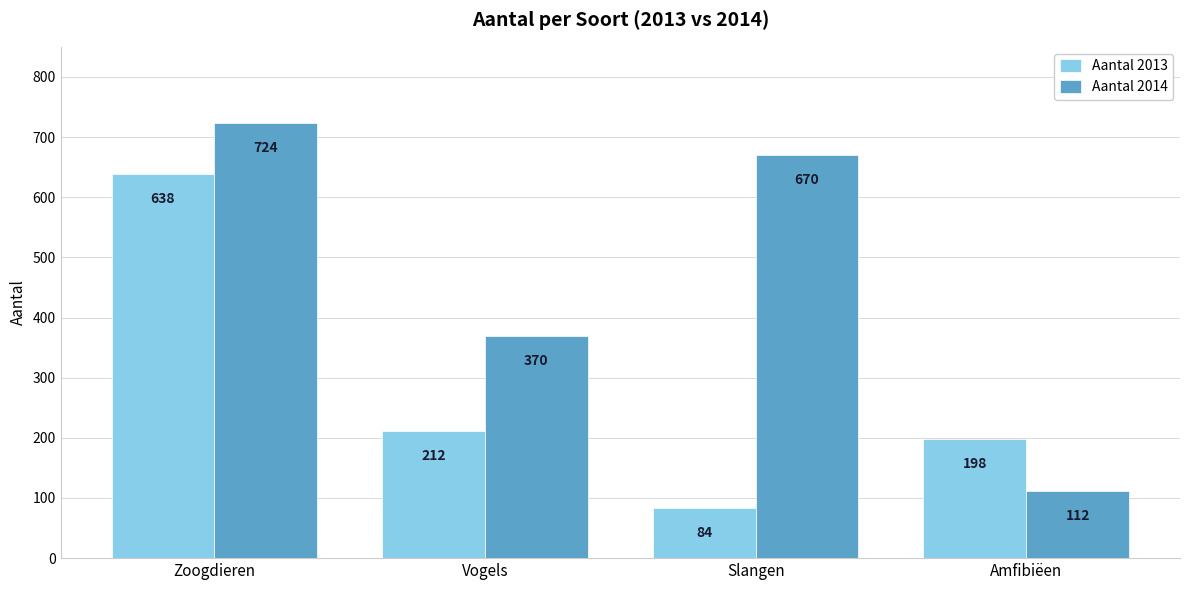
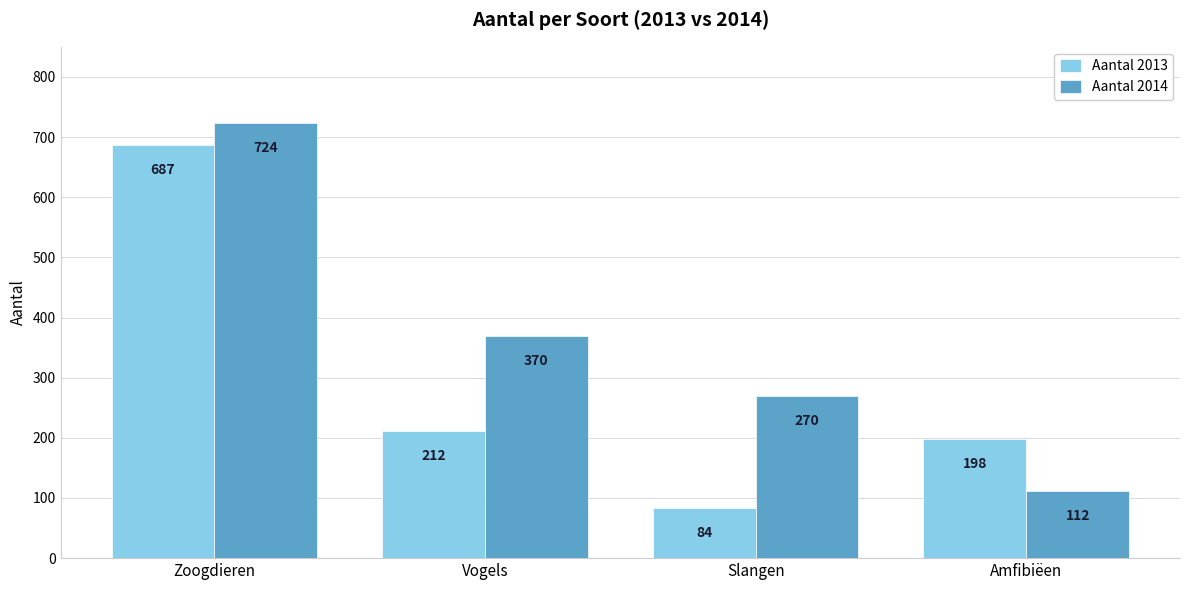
  {
    "Aantal 2013": {
-     "Zoogdieren": 638,
+     "Zoogdieren": 687,
      "Vogels": 212,
      "Slangen": 84,
      "Amfibiëen": 198
    },
    "Aantal 2014": {
      "Zoogdieren": 724,
      "Vogels": 370,
-     "Slangen": 670,
+     "Slangen": 270,
      "Amfibiëen": 112
    }
  }
